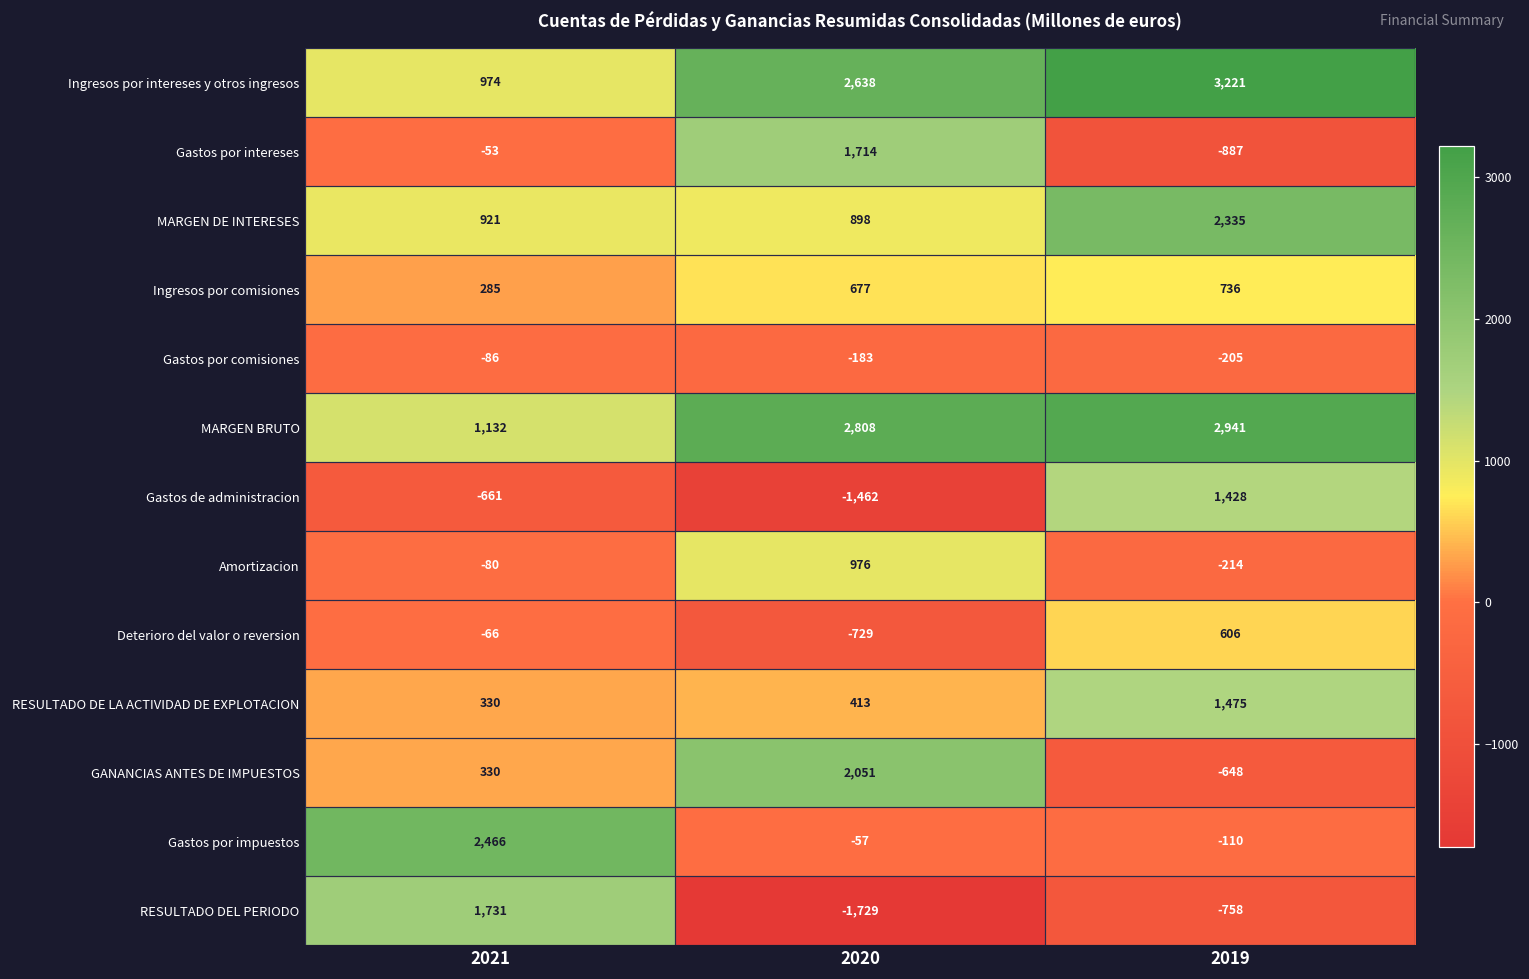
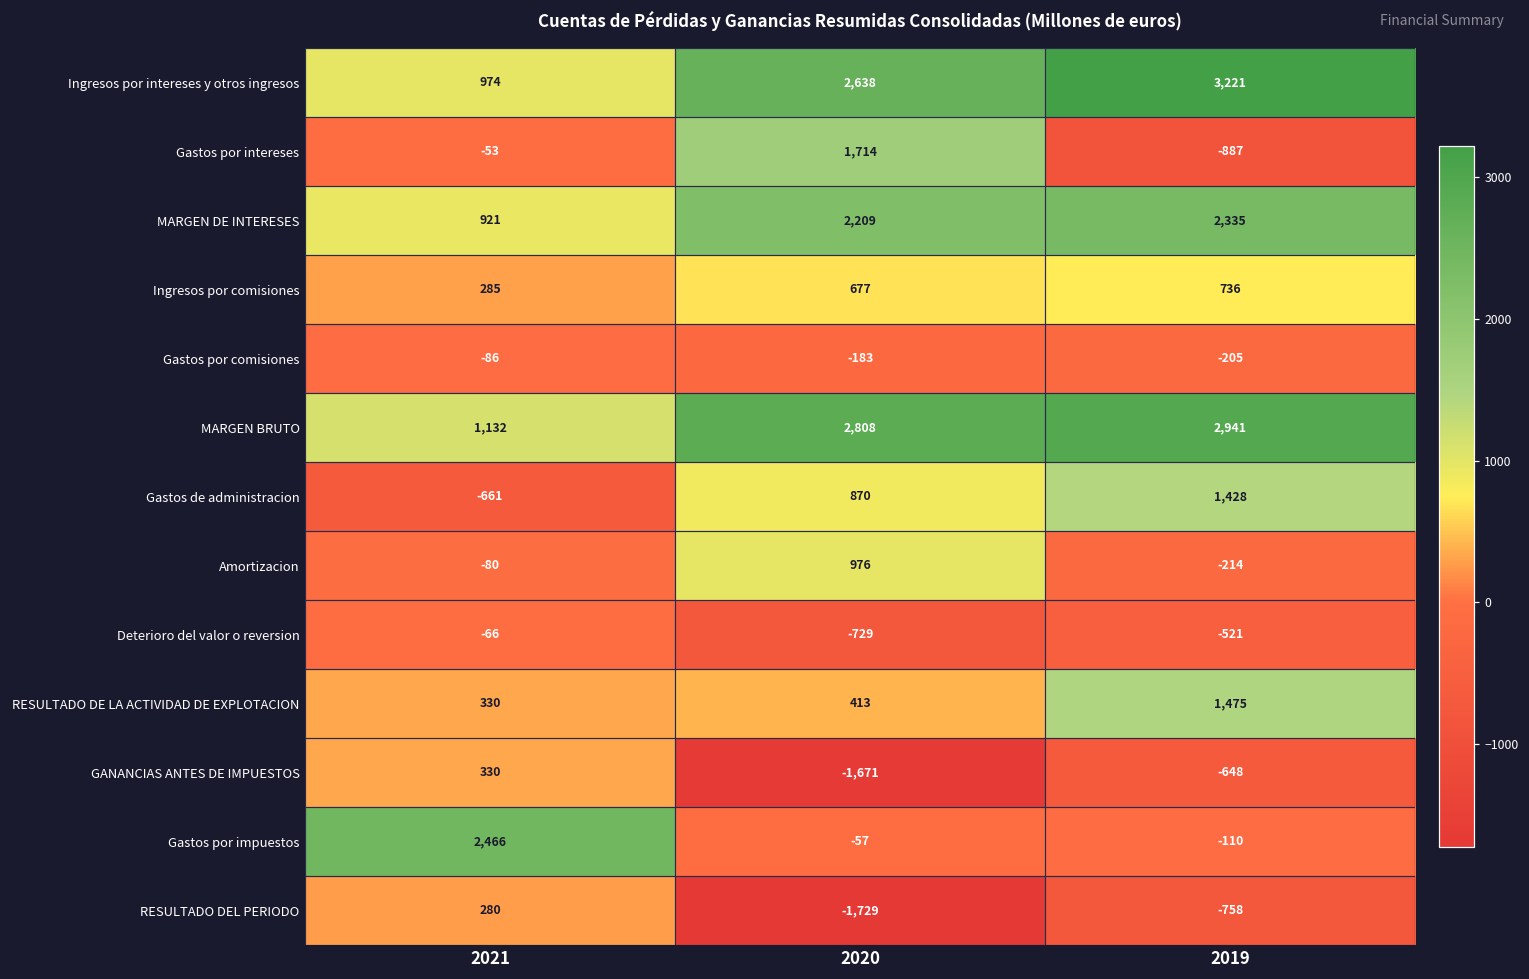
  {
    "Ingresos por intereses y otros ingresos": {
      "2021": "974",
      "2020": "2,638",
      "2019": "3,221"
    },
    "Gastos por intereses": {
      "2021": "-53",
      "2020": "1,714",
      "2019": "-887"
    },
    "MARGEN DE INTERESES": {
      "2021": "921",
-     "2020": "898",
+     "2020": "2,209",
      "2019": "2,335"
    },
    "Ingresos por comisiones": {
      "2021": "285",
      "2020": "677",
      "2019": "736"
    },
    "Gastos por comisiones": {
      "2021": "-86",
      "2020": "-183",
      "2019": "-205"
    },
    "MARGEN BRUTO": {
      "2021": "1,132",
      "2020": "2,808",
      "2019": "2,941"
    },
    "Gastos de administracion": {
      "2021": "-661",
-     "2020": "-1,462",
+     "2020": "870",
      "2019": "1,428"
    },
    "Amortizacion": {
      "2021": "-80",
      "2020": "976",
      "2019": "-214"
    },
    "Deterioro del valor o reversion": {
      "2021": "-66",
      "2020": "-729",
-     "2019": "606"
+     "2019": "-521"
    },
    "RESULTADO DE LA ACTIVIDAD DE EXPLOTACION": {
      "2021": "330",
      "2020": "413",
      "2019": "1,475"
    },
    "GANANCIAS ANTES DE IMPUESTOS": {
      "2021": "330",
-     "2020": "2,051",
+     "2020": "-1,671",
      "2019": "-648"
    },
    "Gastos por impuestos": {
      "2021": "2,466",
      "2020": "-57",
      "2019": "-110"
    },
    "RESULTADO DEL PERIODO": {
-     "2021": "1,731",
+     "2021": "280",
      "2020": "-1,729",
      "2019": "-758"
    }
  }
